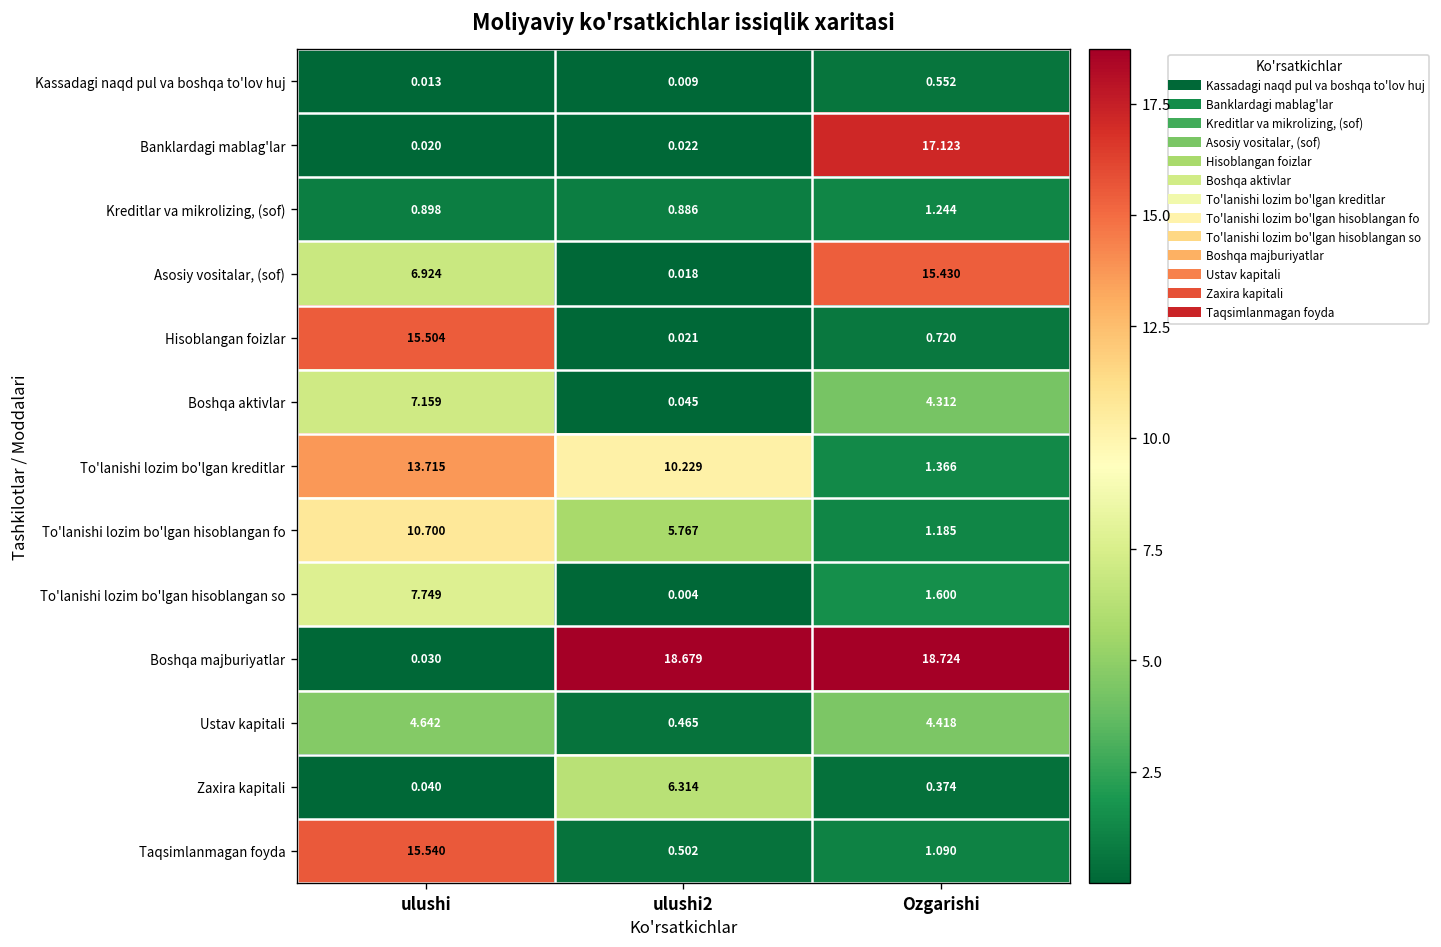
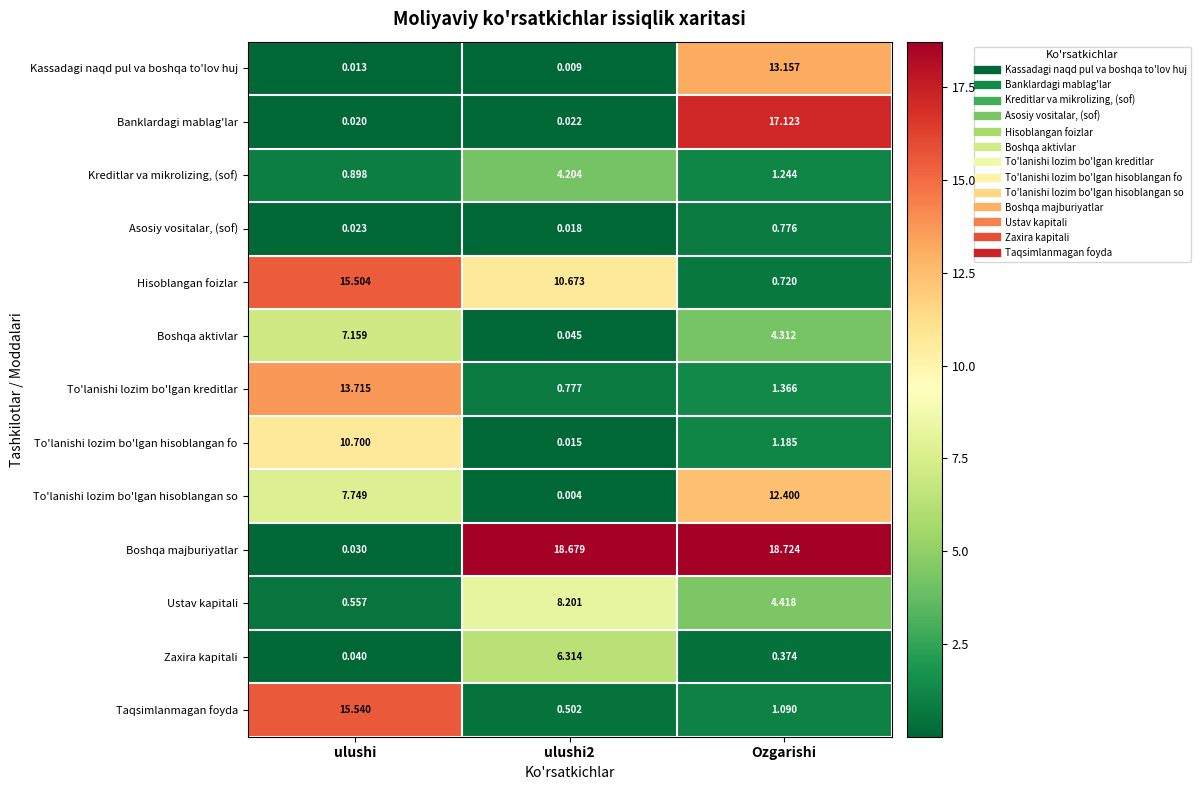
  {
    "Kassadagi naqd pul va boshqa to'lov huj": {
      "ulushi": 0.013,
      "ulushi2": 0.009,
-     "Ozgarishi": 0.552
+     "Ozgarishi": 13.157
    },
    "Banklardagi mablag'lar": {
      "ulushi": 0.020,
      "ulushi2": 0.022,
      "Ozgarishi": 17.123
    },
    "Kreditlar va mikrolizing, (sof)": {
      "ulushi": 0.898,
-     "ulushi2": 0.886,
+     "ulushi2": 4.204,
      "Ozgarishi": 1.244
    },
    "Asosiy vositalar, (sof)": {
-     "ulushi": 6.924,
+     "ulushi": 0.023,
      "ulushi2": 0.018,
-     "Ozgarishi": 15.430
+     "Ozgarishi": 0.776
    },
    "Hisoblangan foizlar": {
      "ulushi": 15.504,
-     "ulushi2": 0.021,
+     "ulushi2": 10.673,
      "Ozgarishi": 0.720
    },
    "Boshqa aktivlar": {
      "ulushi": 7.159,
      "ulushi2": 0.045,
      "Ozgarishi": 4.312
    },
    "To'lanishi lozim bo'lgan kreditlar": {
      "ulushi": 13.715,
-     "ulushi2": 10.229,
+     "ulushi2": 0.777,
      "Ozgarishi": 1.366
    },
    "To'lanishi lozim bo'lgan hisoblangan fo": {
      "ulushi": 10.700,
-     "ulushi2": 5.767,
+     "ulushi2": 0.015,
      "Ozgarishi": 1.185
    },
    "To'lanishi lozim bo'lgan hisoblangan so": {
      "ulushi": 7.749,
      "ulushi2": 0.004,
-     "Ozgarishi": 1.600
+     "Ozgarishi": 12.400
    },
    "Boshqa majburiyatlar": {
      "ulushi": 0.030,
      "ulushi2": 18.679,
      "Ozgarishi": 18.724
    },
    "Ustav kapitali": {
-     "ulushi": 4.642,
-     "ulushi2": 0.465,
+     "ulushi": 0.557,
+     "ulushi2": 8.201,
      "Ozgarishi": 4.418
    },
    "Zaxira kapitali": {
      "ulushi": 0.040,
      "ulushi2": 6.314,
      "Ozgarishi": 0.374
    },
    "Taqsimlanmagan foyda": {
      "ulushi": 15.540,
      "ulushi2": 0.502,
      "Ozgarishi": 1.090
    }
  }
